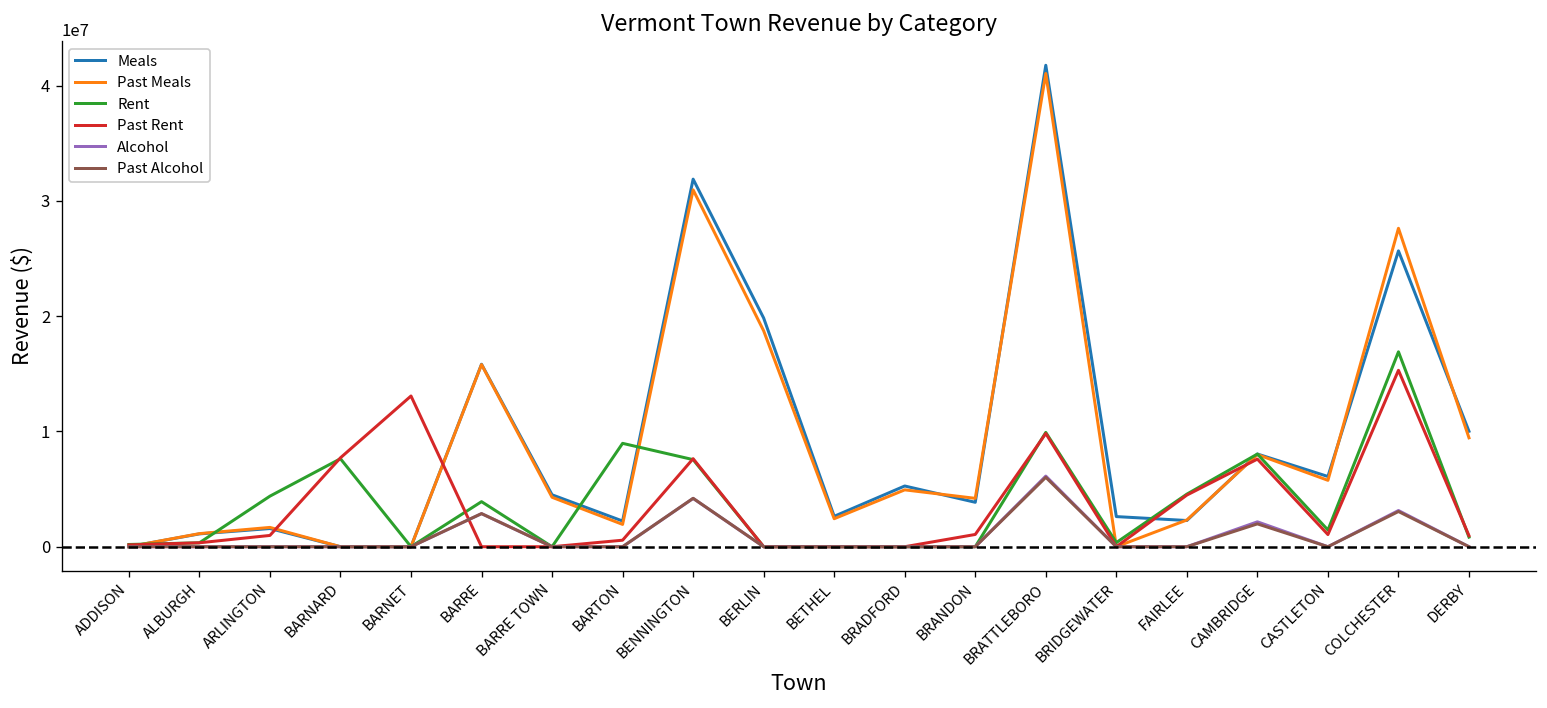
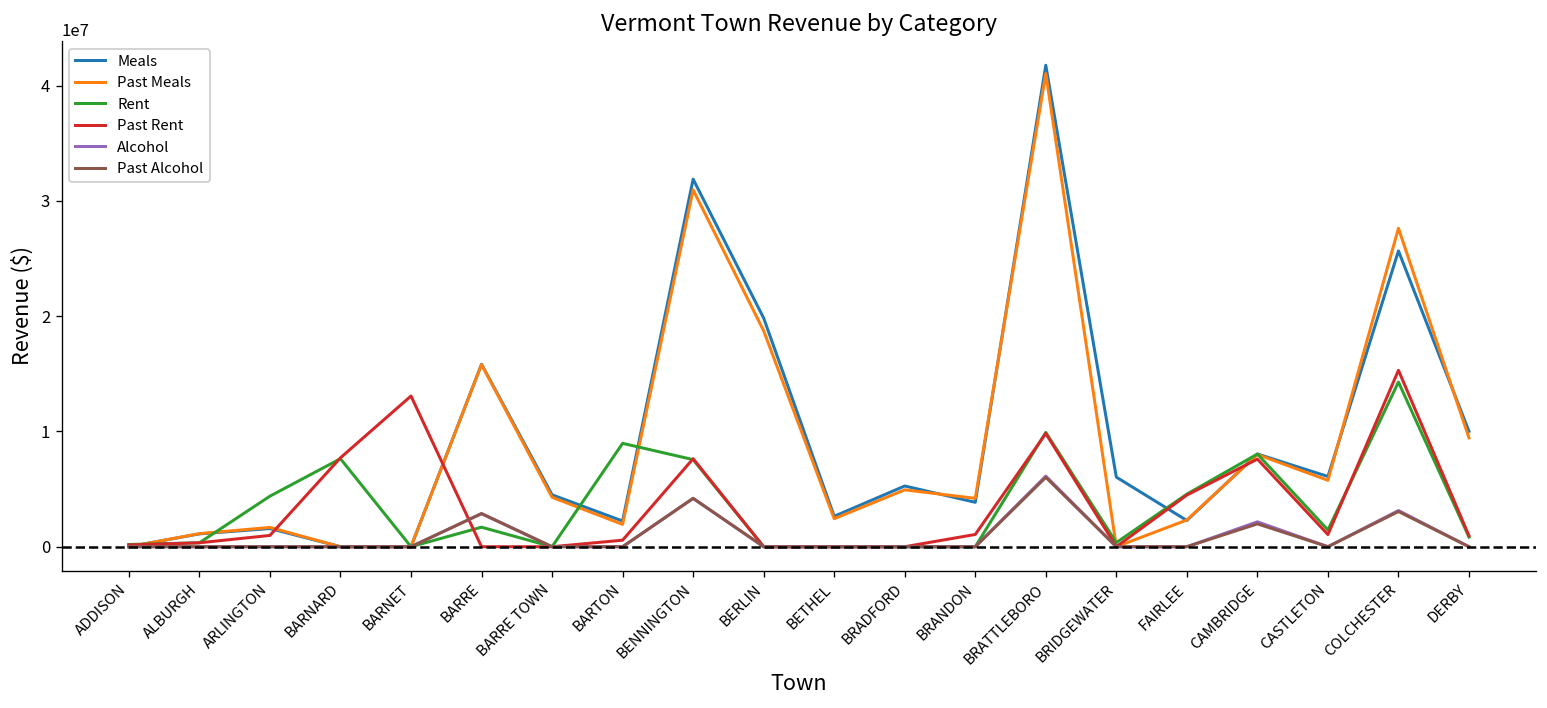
  {
    "Meals": {
      "BARTON": 2000000,
      "BENNINGTON": 32000000,
      "BERLIN": 20000000,
      "BRADFORD": 5000000,
      "BRANDON": 4000000,
      "BRATTLEBORO": 42000000,
-     "BRIDGEWATER": 3000000,
+     "BRIDGEWATER": 6000000,
      "CASTLETON": 6000000,
      "COLCHESTER": 26000000,
      "DERBY": 10000000
    },
    "Past Meals": {
      "BARTON": 2000000,
      "BENNINGTON": 31000000,
      "BERLIN": 19000000,
      "BRADFORD": 5000000,
      "BRANDON": 4000000,
      "BRATTLEBORO": 41000000,
      "CASTLETON": 6000000,
      "COLCHESTER": 28000000,
      "DERBY": 9000000
    },
    "Rent": {
      "ARLINGTON": 4000000,
-     "BARRE": 4000000,
+     "BARRE": 2000000,
      "BARTON": 9000000,
      "BRIDGEWATER": 0,
      "CASTLETON": 1000000,
-     "COLCHESTER": 17000000
+     "COLCHESTER": 14000000
    },
    "Past Rent": {
      "ARLINGTON": 1000000,
      "BARNET": 13000000,
      "BARRE": 0,
      "BARTON": 1000000,
      "BRANDON": 1000000,
      "CAMBRIDGE": 8000000,
      "CASTLETON": 1000000,
      "COLCHESTER": 15000000
    }
  }
